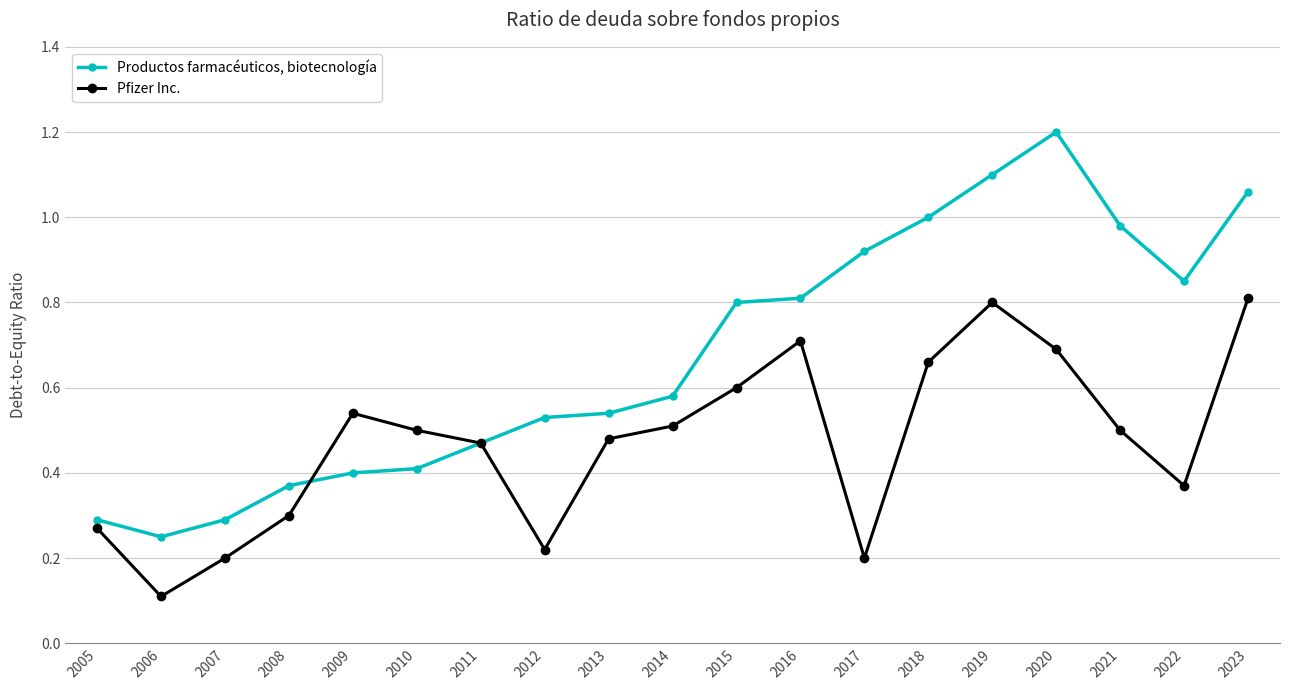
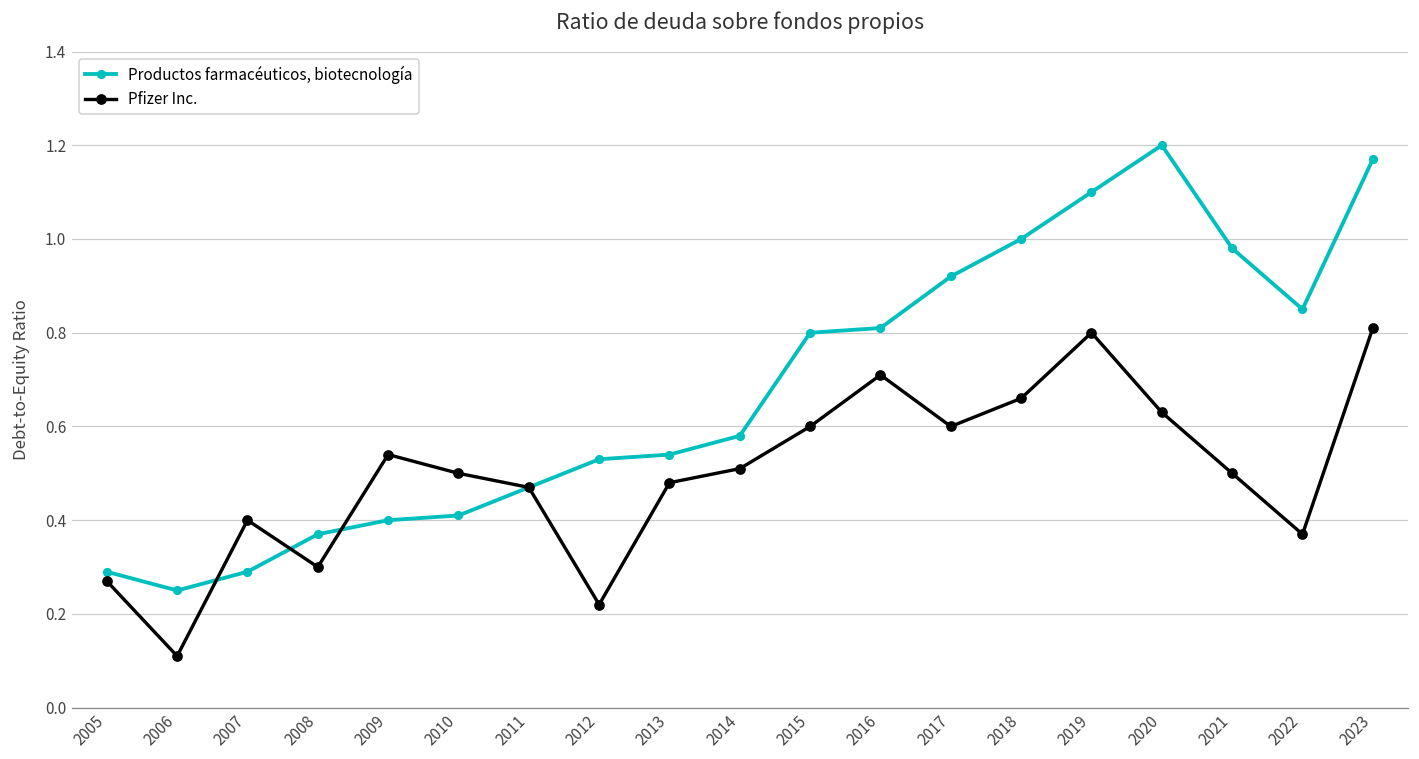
  {
    "Productos farmacéuticos, biotecnología": {
      "2005": 0.29,
      "2006": 0.25,
      "2007": 0.29,
      "2008": 0.37,
      "2009": 0.40,
      "2010": 0.41,
      "2012": 0.53,
      "2013": 0.54,
      "2014": 0.58,
      "2015": 0.80,
      "2016": 0.81,
      "2017": 0.92,
      "2018": 1.00,
      "2019": 1.10,
      "2020": 1.20,
      "2021": 0.98,
      "2022": 0.85,
-     "2023": 1.06
+     "2023": 1.17
    },
    "Pfizer Inc.": {
      "2005": 0.27,
      "2006": 0.11,
-     "2007": 0.2,
+     "2007": 0.4,
      "2008": 0.30,
      "2009": 0.54,
      "2010": 0.50,
      "2012": 0.22,
      "2013": 0.48,
      "2014": 0.51,
      "2015": 0.60,
      "2016": 0.71,
-     "2017": 0.2,
+     "2017": 0.6,
      "2018": 0.66,
      "2019": 0.80,
-     "2020": 0.69,
+     "2020": 0.63,
      "2021": 0.50,
      "2022": 0.37,
      "2023": 0.81
    }
  }
